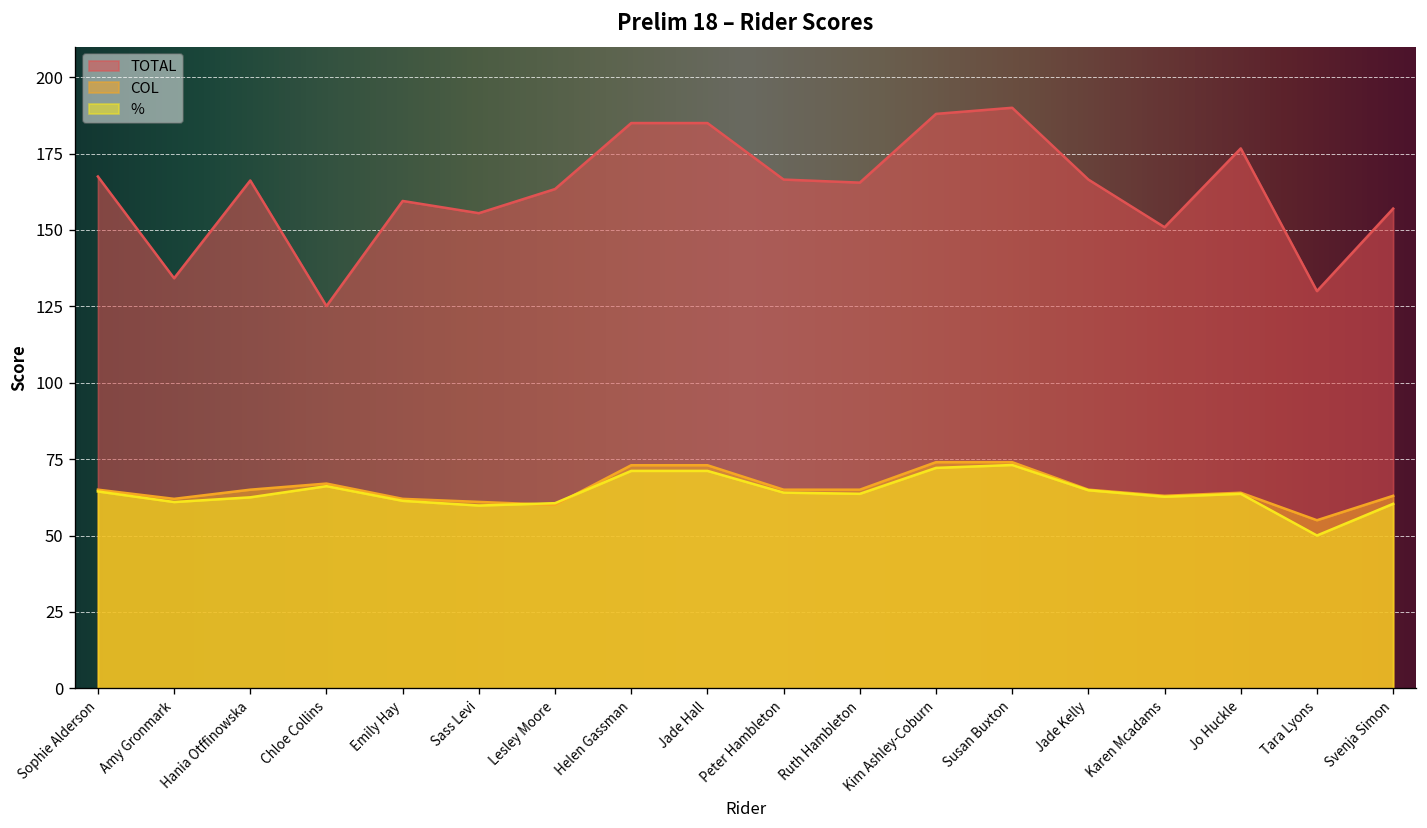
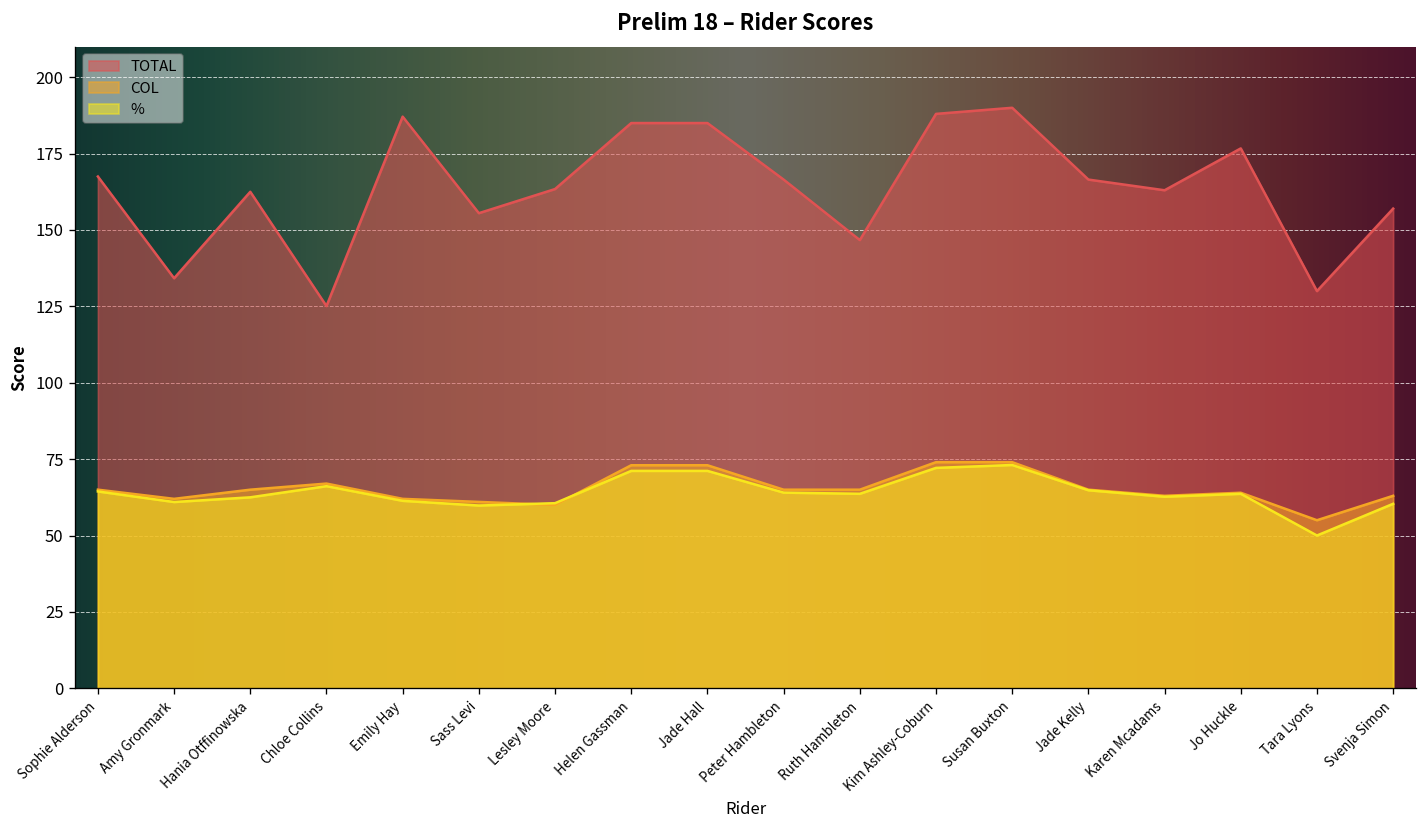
  {
    "TOTAL": {
      "Sophie Alderson": 168,
      "Amy Gronmark": 134,
-     "Hania Otffinowska": 166,
+     "Hania Otffinowska": 163,
      "Chloe Collins": 125,
-     "Emily Hay": 160,
+     "Emily Hay": 187,
      "Sass Levi": 156,
      "Lesley Moore": 163,
      "Helen Gassman": 185,
      "Jade Hall": 185,
      "Peter Hambleton": 167,
-     "Ruth Hambleton": 166,
+     "Ruth Hambleton": 147,
      "Kim Ashley-Coburn": 188,
      "Susan Buxton": 190,
      "Jade Kelly": 167,
-     "Karen Mcadams": 151,
+     "Karen Mcadams": 163,
      "Jo Huckle": 177,
      "Tara Lyons": 130,
      "Svenja Simon": 157
    }
  }
